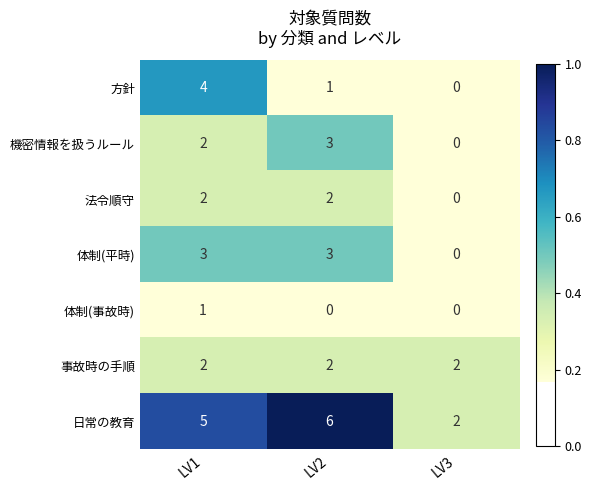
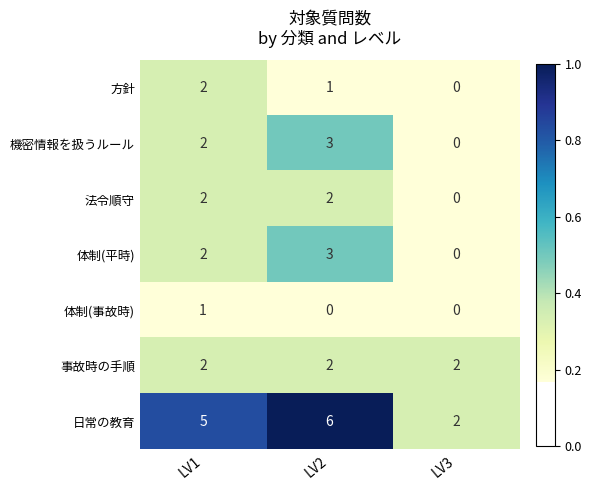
  {
    "方針": {
-     "LV1": 4,
+     "LV1": 2,
      "LV2": 1,
      "LV3": 0
    },
    "機密情報を扱うルール": {
      "LV1": 2,
      "LV2": 3,
      "LV3": 0
    },
    "法令順守": {
      "LV1": 2,
      "LV2": 2,
      "LV3": 0
    },
    "体制(平時)": {
-     "LV1": 3,
+     "LV1": 2,
      "LV2": 3,
      "LV3": 0
    },
    "体制(事故時)": {
      "LV1": 1,
      "LV2": 0,
      "LV3": 0
    },
    "事故時の手順": {
      "LV1": 2,
      "LV2": 2,
      "LV3": 2
    },
    "日常の教育": {
      "LV1": 5,
      "LV2": 6,
      "LV3": 2
    }
  }
